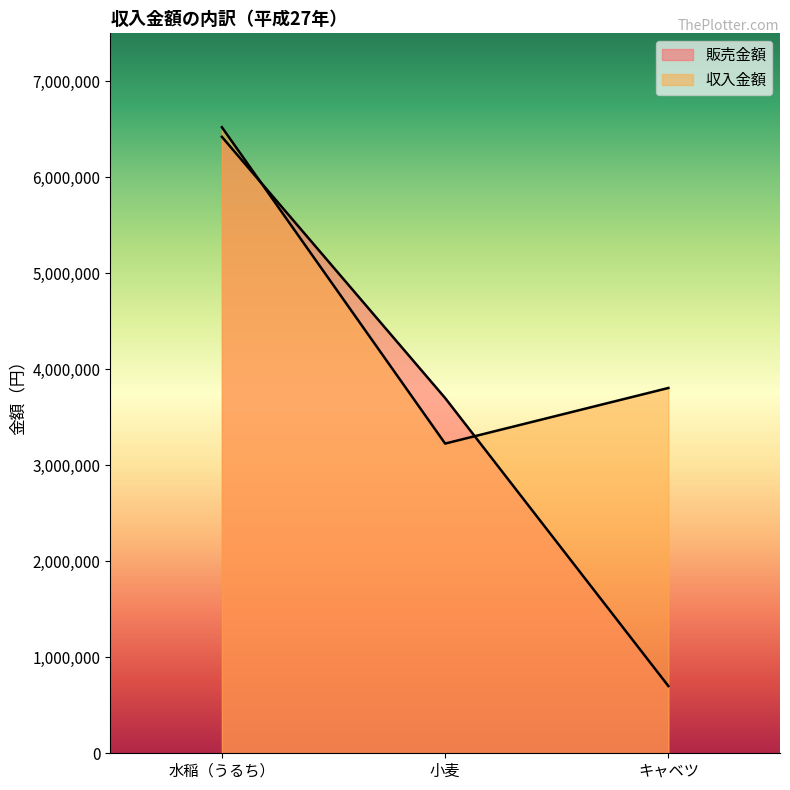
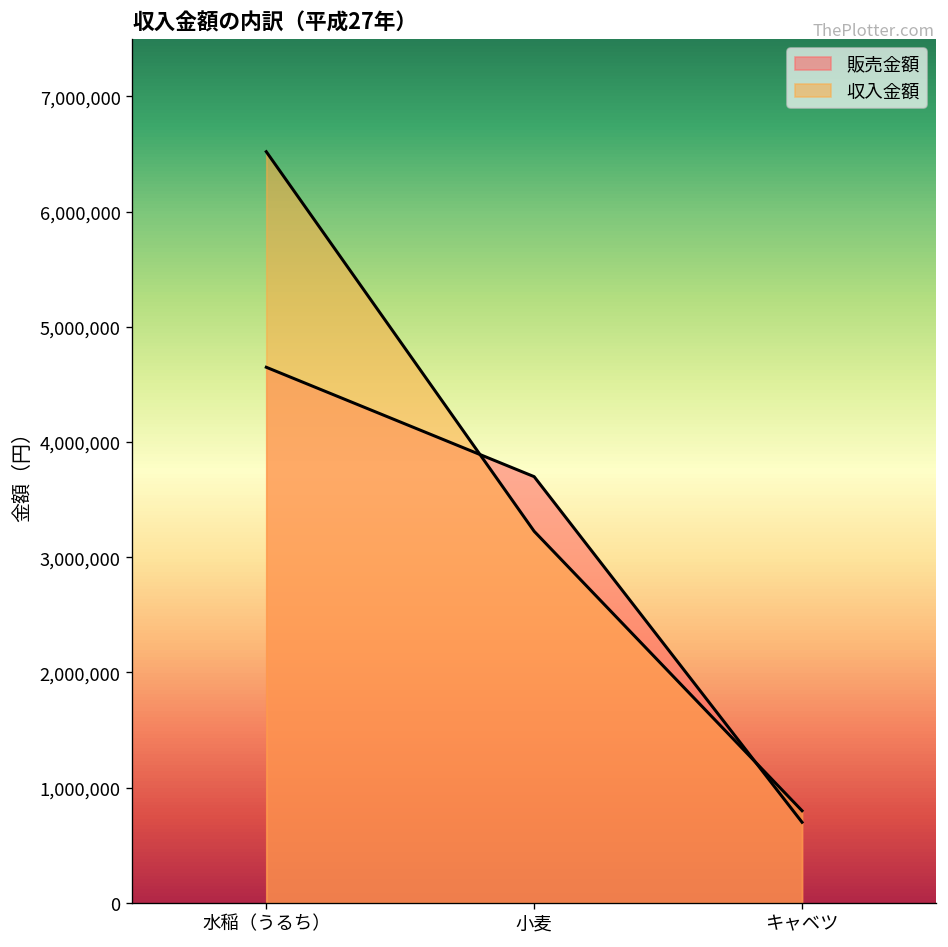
  {
    "販売金額": {
-     "水稲（うるち）": "6,400,000",
+     "水稲（うるち）": "4,600,000",
      "小麦": "3,700,000",
      "キャベツ": "700,000"
    },
    "収入金額": {
      "水稲（うるち）": "6,500,000",
      "小麦": "3,200,000",
-     "キャベツ": "3,800,000"
+     "キャベツ": "800,000"
    }
  }
